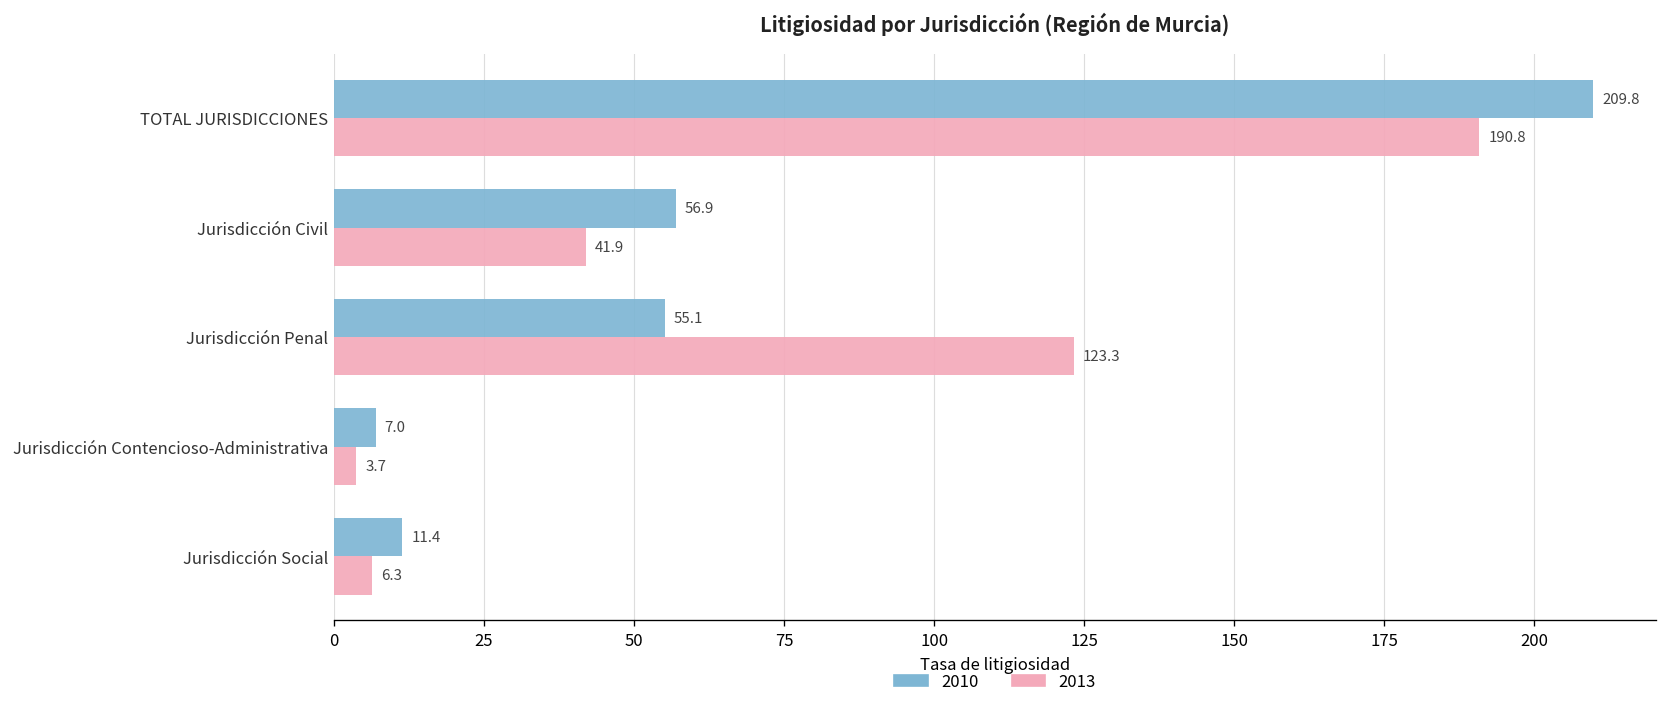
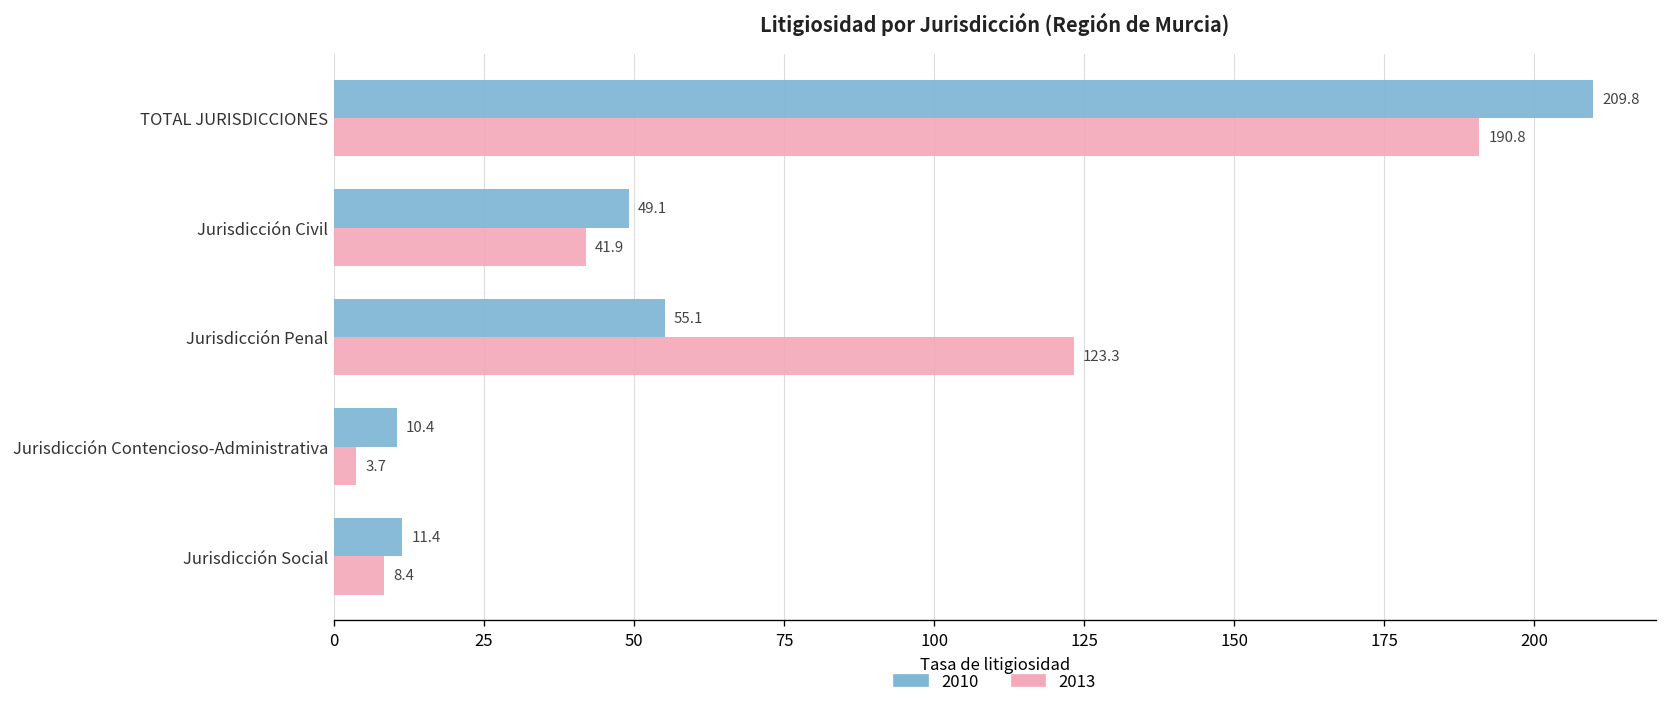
  {
    "2010": {
      "TOTAL JURISDICCIONES": 209.8,
-     "Jurisdicción Civil": 56.9,
+     "Jurisdicción Civil": 49.1,
      "Jurisdicción Penal": 55.1,
-     "Jurisdicción Contencioso-Administrativa": 7.0,
+     "Jurisdicción Contencioso-Administrativa": 10.4,
      "Jurisdicción Social": 11.4
    },
    "2013": {
      "TOTAL JURISDICCIONES": 190.8,
      "Jurisdicción Civil": 41.9,
      "Jurisdicción Penal": 123.3,
      "Jurisdicción Contencioso-Administrativa": 3.7,
-     "Jurisdicción Social": 6.3
+     "Jurisdicción Social": 8.4
    }
  }
